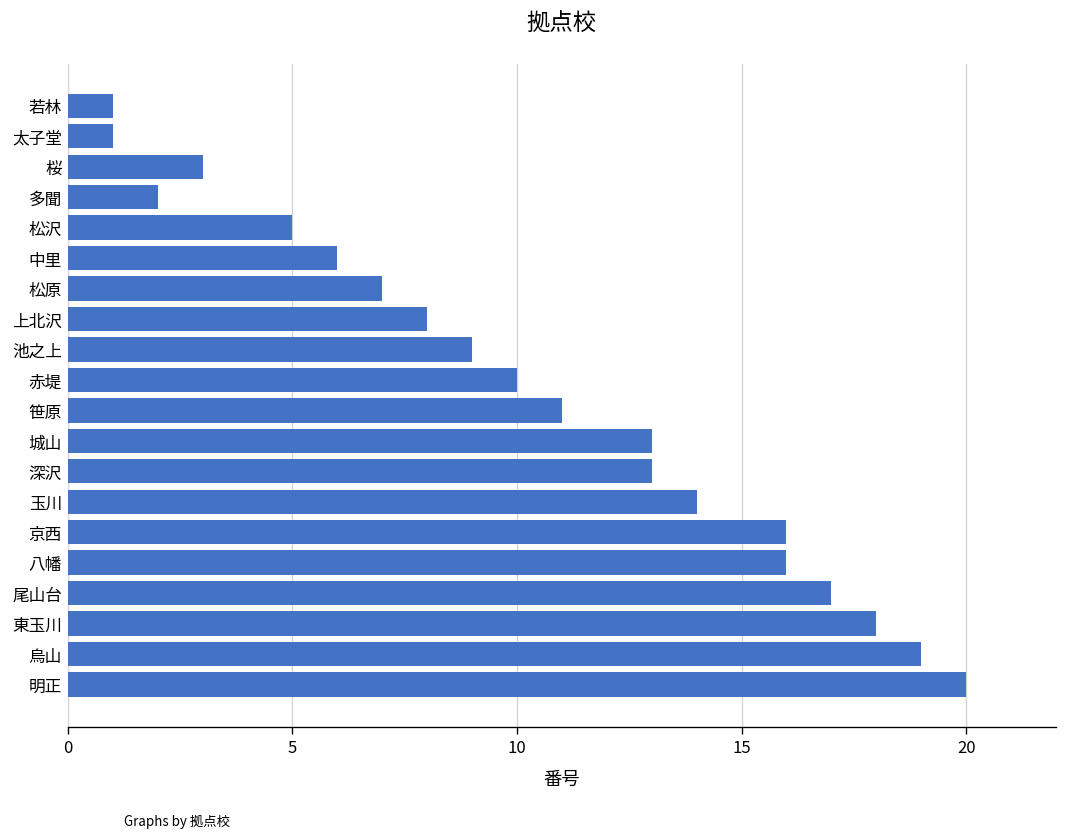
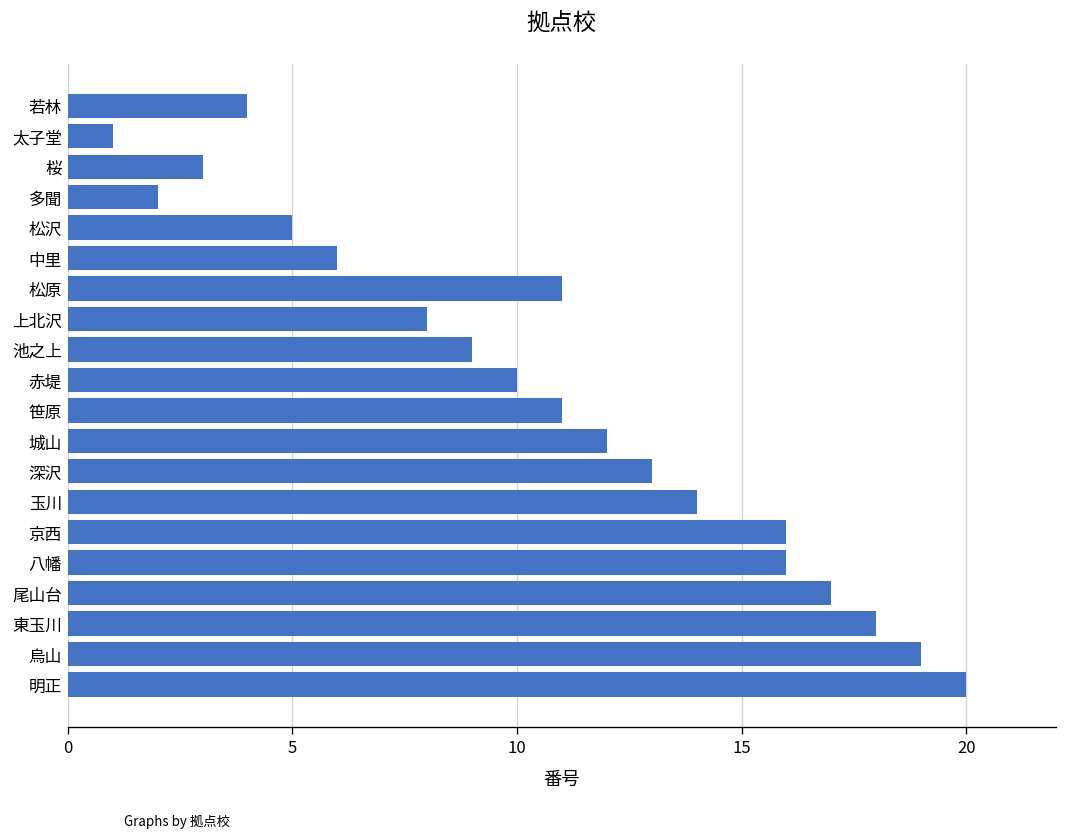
  {
-   "若林": 1,
+   "若林": 4,
    "太子堂": 1,
    "桜": 3,
    "多聞": 2,
    "松沢": 5,
    "中里": 6,
-   "松原": 7,
+   "松原": 11,
    "上北沢": 8,
    "池之上": 9,
    "赤堤": 10,
    "笹原": 11,
-   "城山": 13,
+   "城山": 12,
    "深沢": 13,
    "玉川": 14,
    "京西": 16,
    "八幡": 16,
    "尾山台": 17,
    "東玉川": 18,
    "烏山": 19,
    "明正": 20
  }
